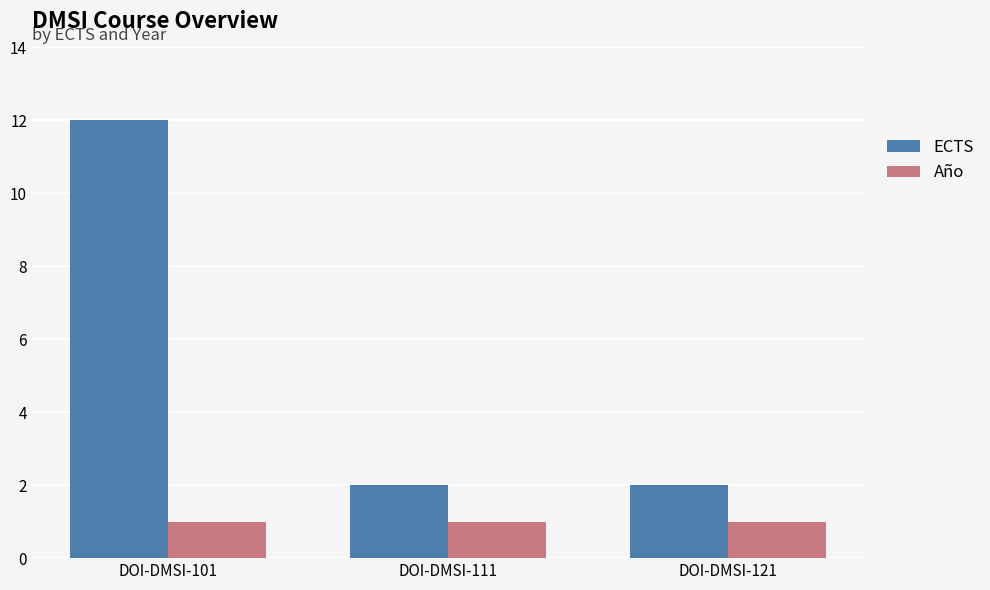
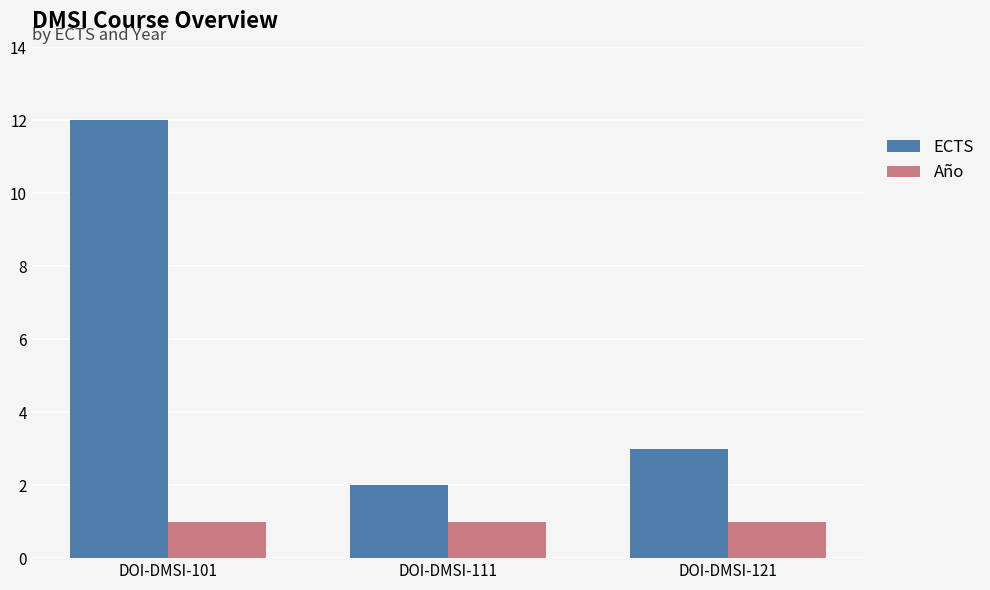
  {
    "ECTS": {
      "DOI-DMSI-101": 12,
      "DOI-DMSI-111": 2,
-     "DOI-DMSI-121": 2
+     "DOI-DMSI-121": 3
    },
    "Año": {
      "DOI-DMSI-101": 1,
      "DOI-DMSI-111": 1,
      "DOI-DMSI-121": 1
    }
  }
